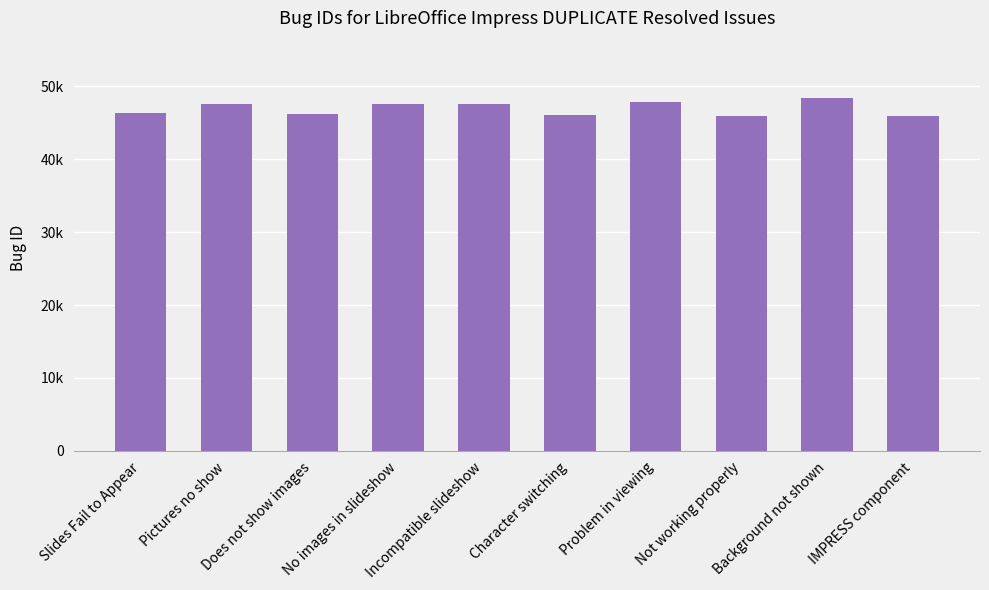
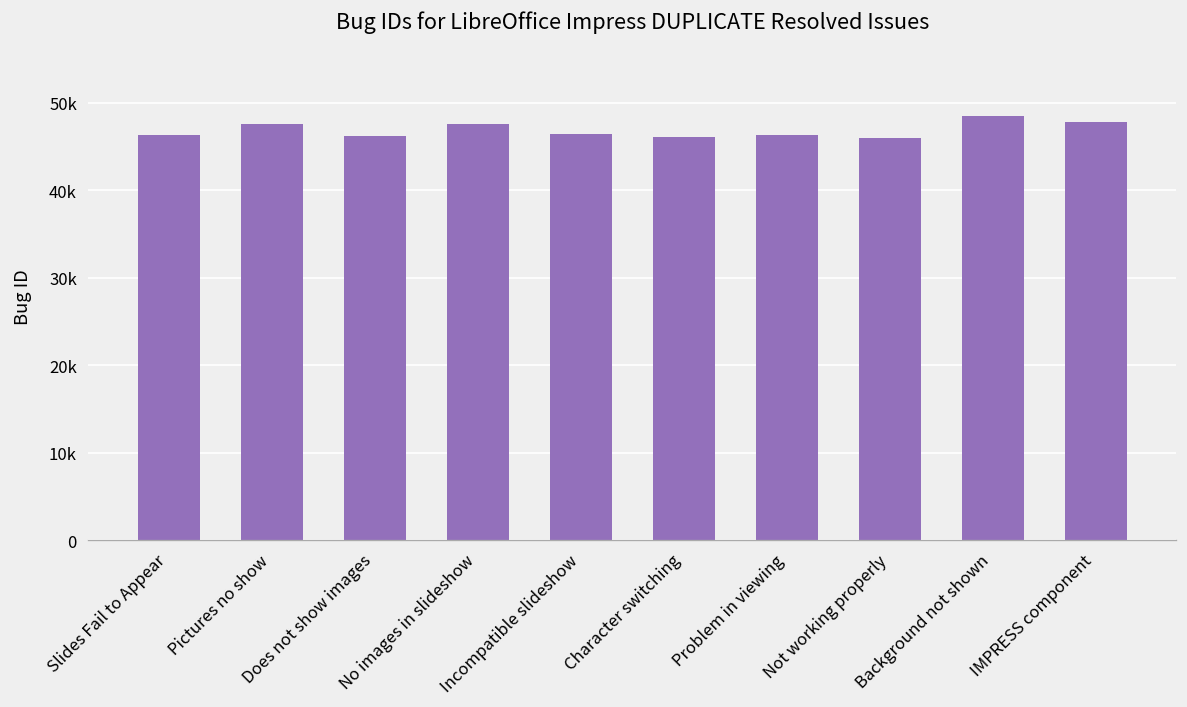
  {
    "Slides Fail to Appear": 46000,
    "Pictures no show": 48000,
    "Does not show images": 46000,
    "No images in slideshow": 48000,
-   "Incompatible slideshow": 48000,
+   "Incompatible slideshow": 46000,
    "Character switching": 46000,
-   "Problem in viewing": 48000,
+   "Problem in viewing": 46000,
    "Not working properly": 46000,
    "Background not shown": 48000,
-   "IMPRESS component": 46000
+   "IMPRESS component": 48000
  }
